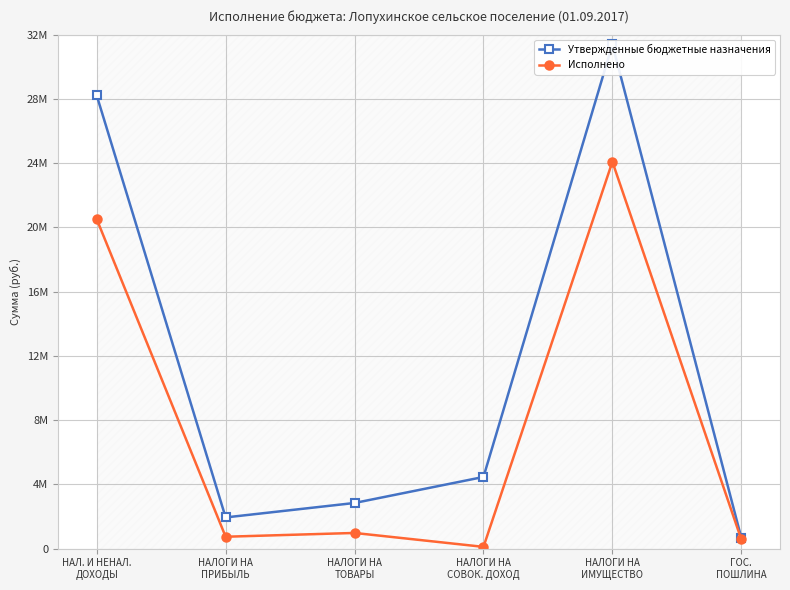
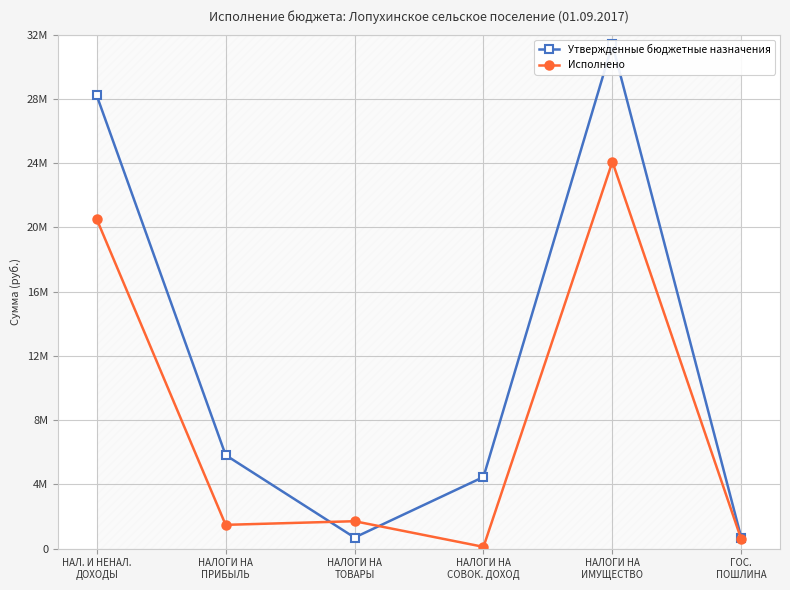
  {
    "Утвержденные бюджетные назначения": {
      "НАЛ. И НЕНАЛ. ДОХОДЫ": 28200000,
-     "НАЛОГИ НА ПРИБЫЛЬ": 1900000,
-     "НАЛОГИ НА ТОВАРЫ": 2800000,
+     "НАЛОГИ НА ПРИБЫЛЬ": 5800000,
+     "НАЛОГИ НА ТОВАРЫ": 700000,
      "НАЛОГИ НА СОВОК. ДОХОД": 4500000
    },
    "Исполнено": {
      "НАЛ. И НЕНАЛ. ДОХОДЫ": 20500000,
-     "НАЛОГИ НА ПРИБЫЛЬ": 700000,
-     "НАЛОГИ НА ТОВАРЫ": 1000000,
+     "НАЛОГИ НА ПРИБЫЛЬ": 1500000,
+     "НАЛОГИ НА ТОВАРЫ": 1700000,
      "НАЛОГИ НА СОВОК. ДОХОД": 100000,
      "НАЛОГИ НА ИМУЩЕСТВО": 24100000
    }
  }
